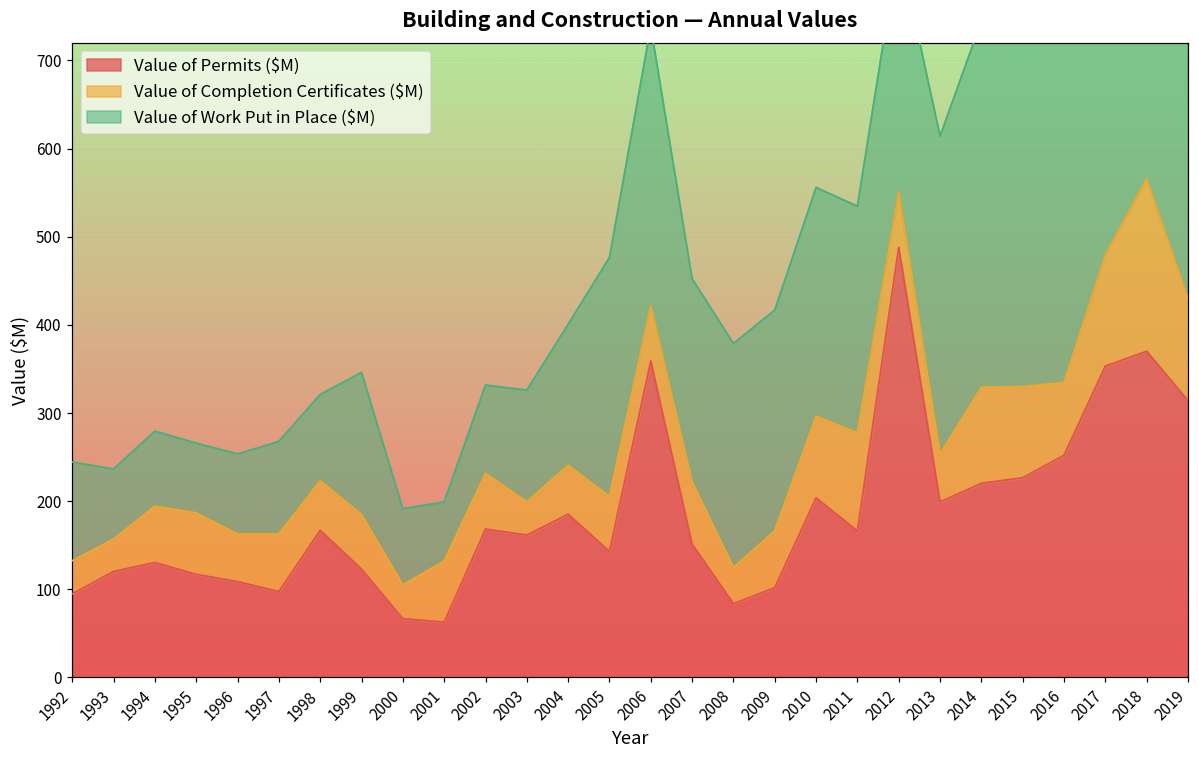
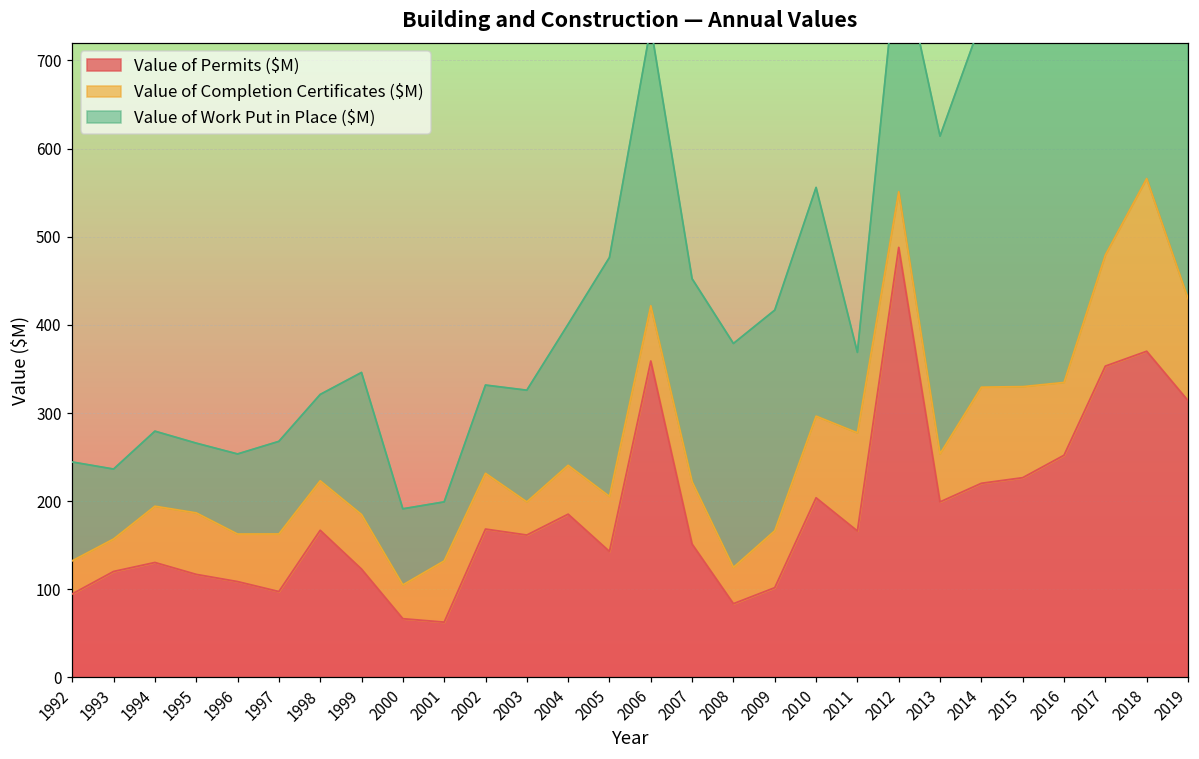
  {
    "Value of Permits ($M)": {
      "1992": 90,
      "1993": 120,
      "1994": 130,
      "1995": 120,
      "1996": 110,
      "1997": 100,
      "1998": 170,
      "1999": 120,
      "2000": 70,
      "2001": 60,
      "2002": 170,
      "2003": 160,
      "2004": 190,
      "2005": 140,
      "2006": 360,
      "2007": 150,
      "2008": 80,
      "2009": 100,
      "2010": 200,
      "2011": 170,
      "2012": 490,
      "2013": 200,
      "2014": 220,
      "2015": 230,
      "2016": 250,
      "2017": 350,
      "2018": 370,
      "2019": 310
    },
    "Value of Completion Certificates ($M)": {
      "1992": 40,
      "1993": 40,
      "1994": 60,
      "1995": 70,
      "1996": 50,
      "1997": 70,
      "1998": 60,
      "1999": 60,
      "2000": 40,
      "2001": 70,
      "2002": 60,
      "2003": 40,
      "2004": 60,
      "2005": 60,
      "2006": 60,
      "2007": 70,
      "2008": 40,
      "2009": 60,
      "2010": 90,
      "2011": 110,
      "2012": 60,
      "2013": 50,
      "2014": 110,
      "2015": 100,
      "2016": 80,
      "2017": 130,
      "2018": 200,
      "2019": 120
    },
    "Value of Work Put in Place ($M)": {
      "1992": 110,
      "1993": 80,
      "1994": 90,
      "1995": 80,
      "1996": 90,
      "1997": 110,
      "1998": 100,
      "1999": 160,
      "2000": 90,
      "2001": 70,
      "2002": 100,
      "2003": 130,
      "2004": 160,
      "2005": 270,
      "2007": 230,
      "2008": 250,
      "2009": 250,
      "2010": 260,
-     "2011": 260,
+     "2011": 90,
      "2013": 360
    }
  }
